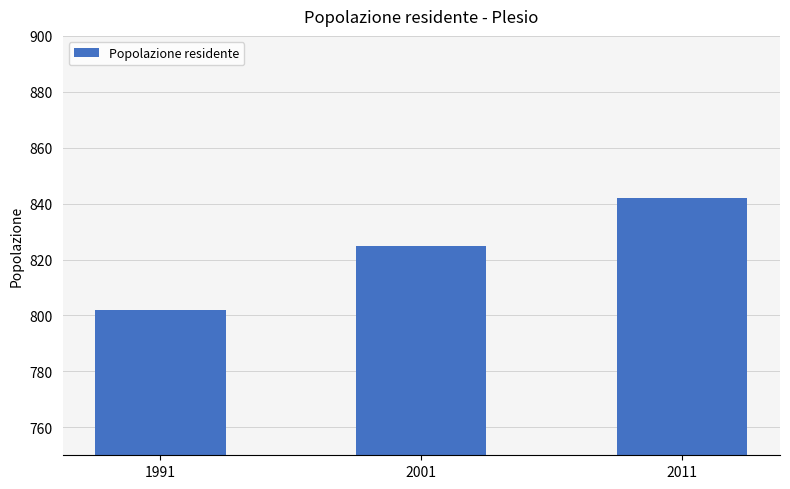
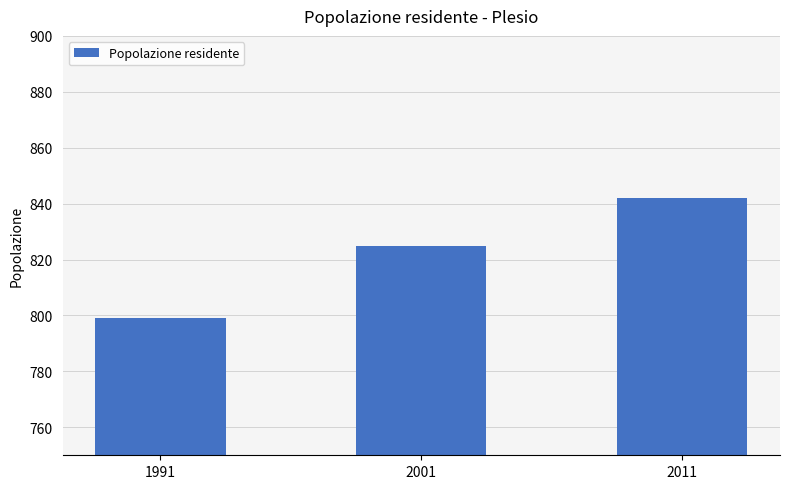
  {
-   "1991": 802,
+   "1991": 799,
    "2001": 825,
    "2011": 842
  }
